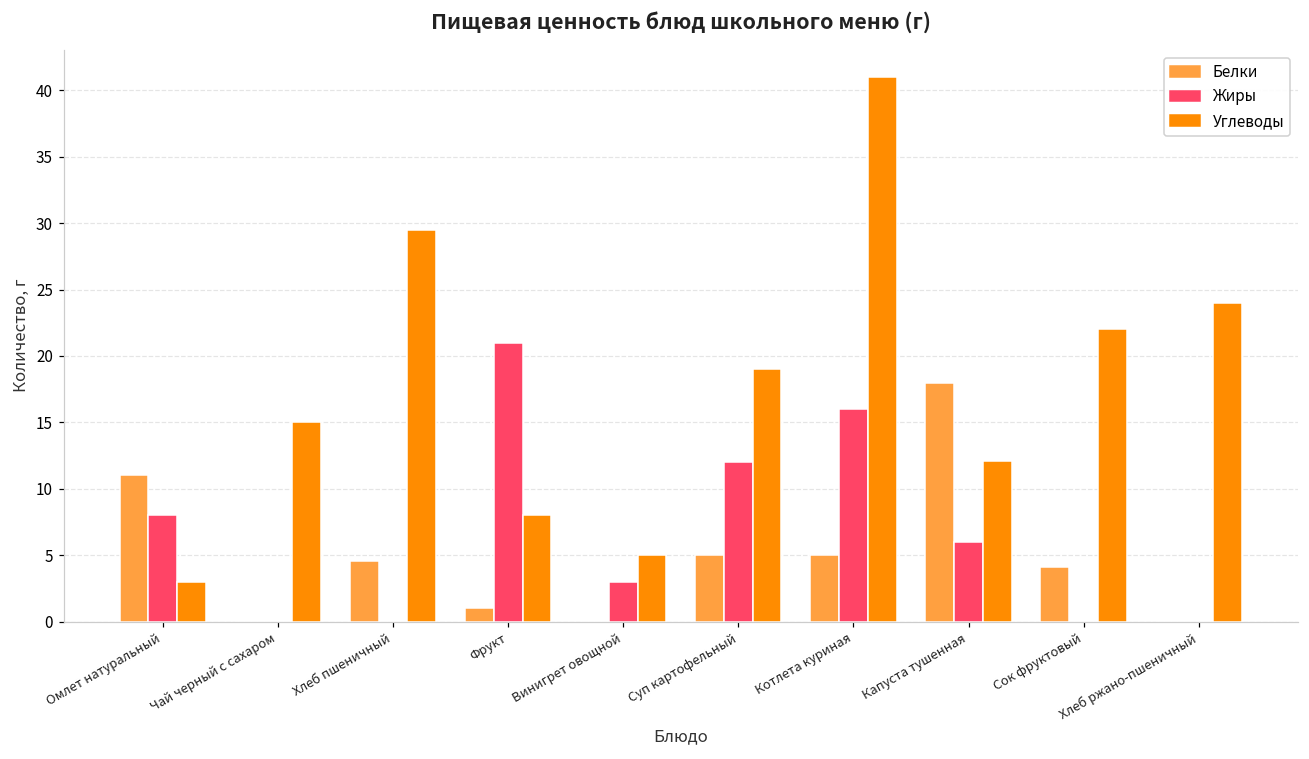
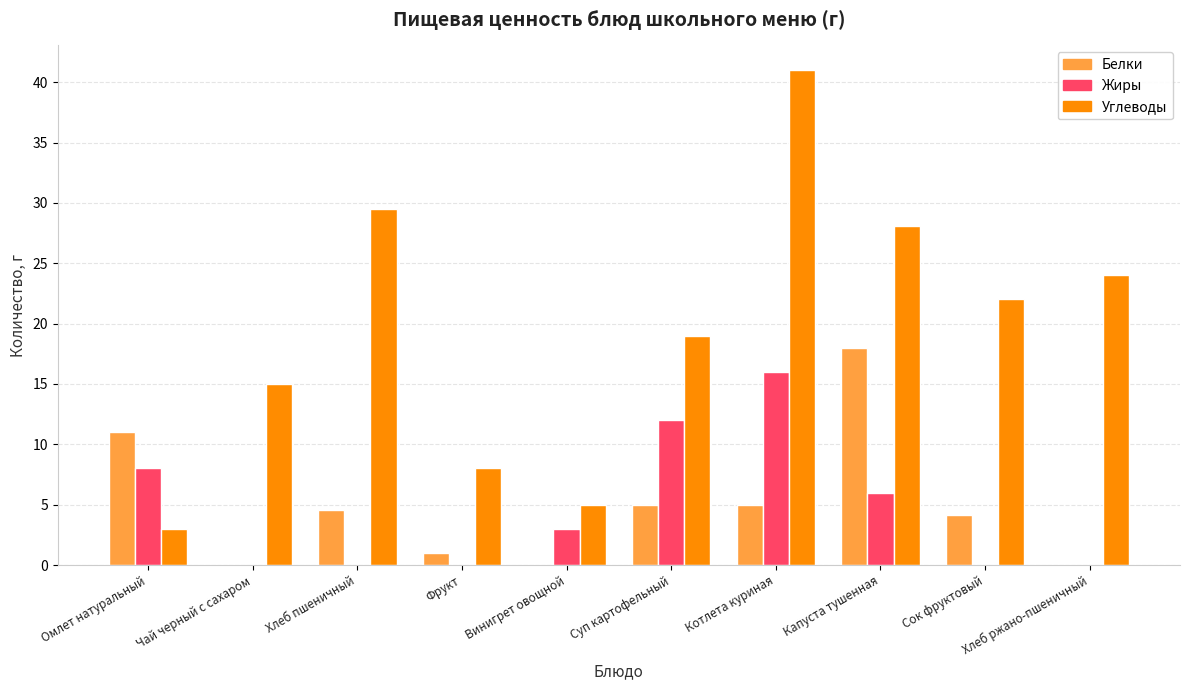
  {
    "Белки": {
      "Омлет натуральный": 11.0,
      "Чай черный с сахаром": 0.0,
      "Хлеб пшеничный": 4.6,
      "Фрукт": 1.0,
      "Винигрет овощной": 0.0,
      "Суп картофельный": 5.0,
      "Котлета куриная": 5.0,
      "Капуста тушенная": 18.0,
      "Сок фруктовый": 4.1,
      "Хлеб ржано-пшеничный": 0.0
    },
    "Жиры": {
      "Омлет натуральный": 8,
      "Чай черный с сахаром": 0,
      "Хлеб пшеничный": 0,
-     "Фрукт": 21,
+     "Фрукт": 0,
      "Винигрет овощной": 3,
      "Суп картофельный": 12,
      "Котлета куриная": 16,
      "Капуста тушенная": 6,
      "Сок фруктовый": 0,
      "Хлеб ржано-пшеничный": 0
    },
    "Углеводы": {
      "Омлет натуральный": 3.0,
      "Чай черный с сахаром": 15.0,
      "Хлеб пшеничный": 29.5,
      "Фрукт": 8.0,
      "Винигрет овощной": 5.0,
      "Суп картофельный": 19.0,
      "Котлета куриная": 41.0,
-     "Капуста тушенная": 12.1,
+     "Капуста тушенная": 28.1,
      "Сок фруктовый": 22.0,
      "Хлеб ржано-пшеничный": 24.0
    }
  }
